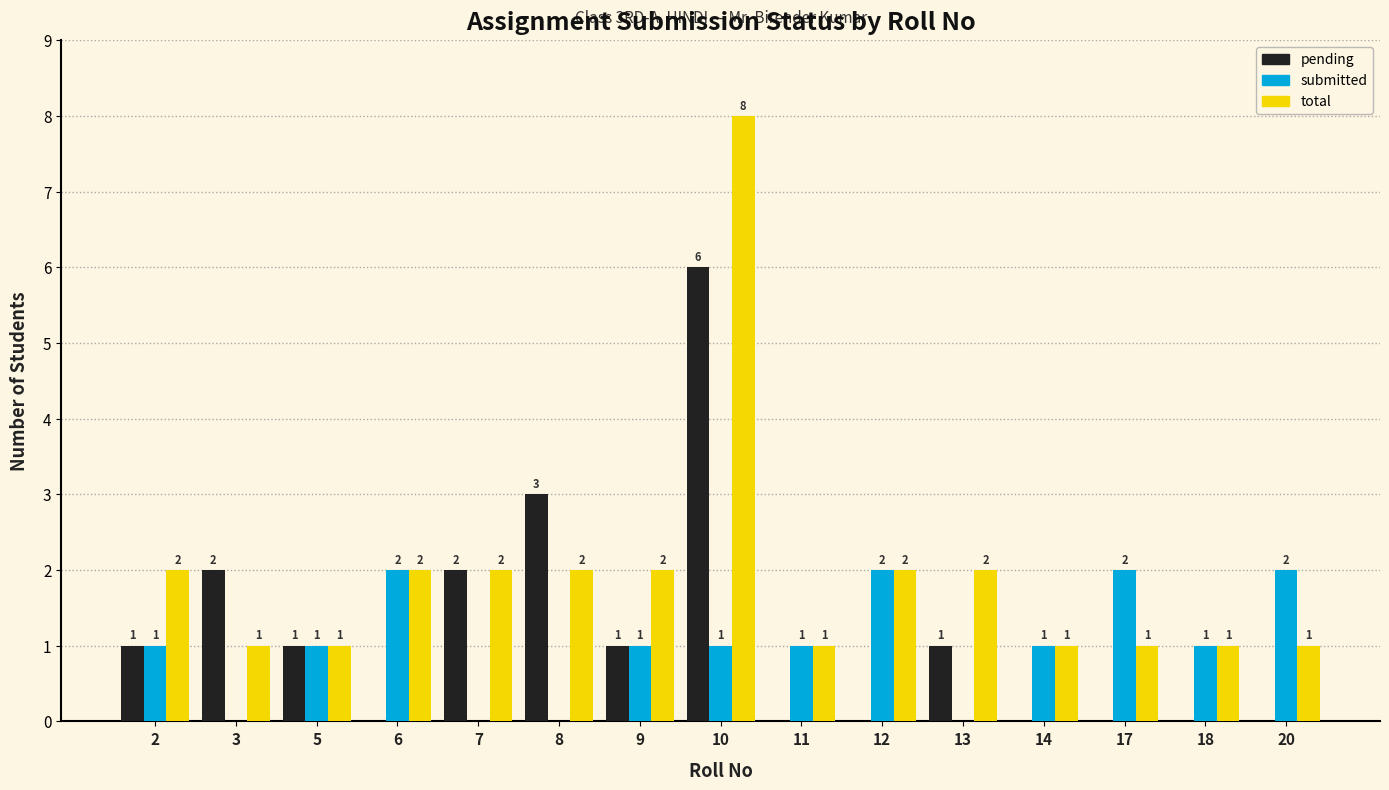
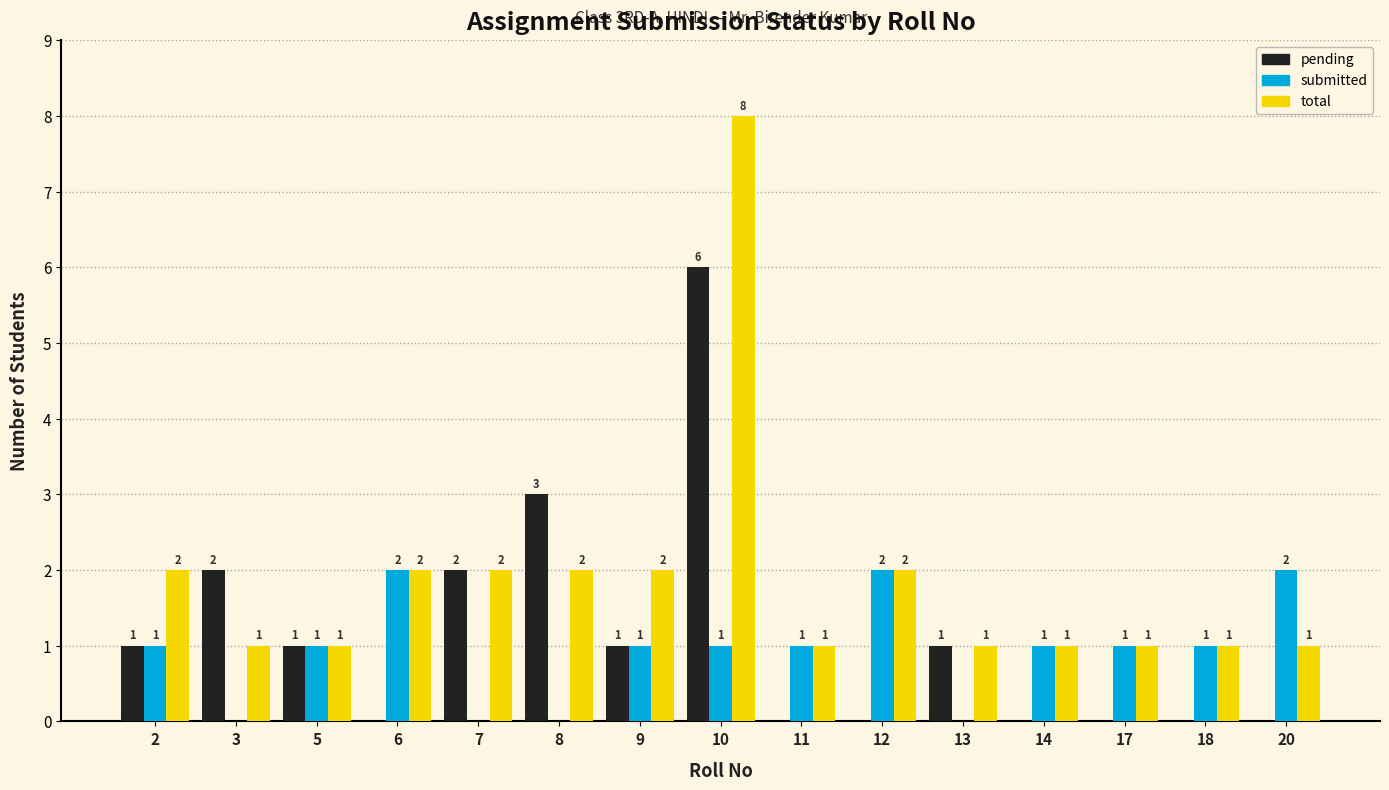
  {
    "pending": {
      "2": 1,
      "3": 2,
      "5": 1,
      "7": 2,
      "8": 3,
      "9": 1,
      "10": 6,
      "13": 1
    },
    "submitted": {
      "2": 1,
      "5": 1,
      "6": 2,
      "9": 1,
      "10": 1,
      "11": 1,
      "12": 2,
      "14": 1,
-     "17": 2,
+     "17": 1,
      "18": 1,
      "20": 2
    },
    "total": {
      "2": 2,
      "3": 1,
      "5": 1,
      "6": 2,
      "7": 2,
      "8": 2,
      "9": 2,
      "10": 8,
      "11": 1,
      "12": 2,
-     "13": 2,
+     "13": 1,
      "14": 1,
      "17": 1,
      "18": 1,
      "20": 1
    }
  }
